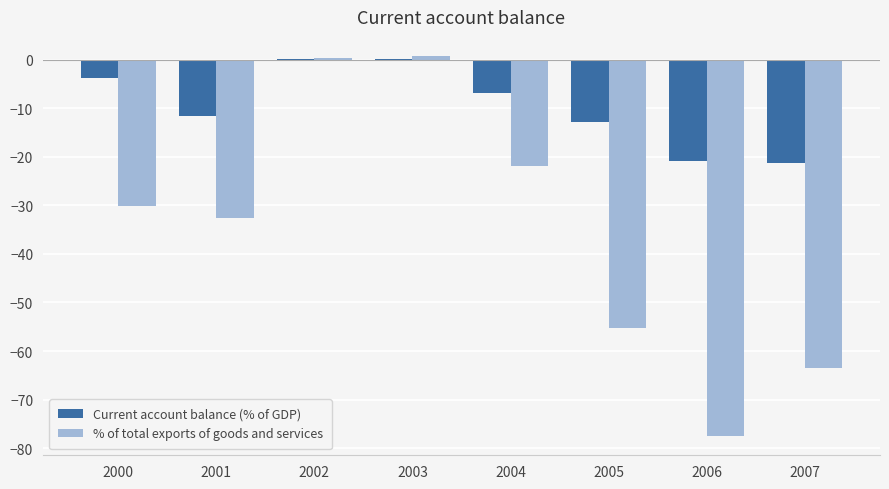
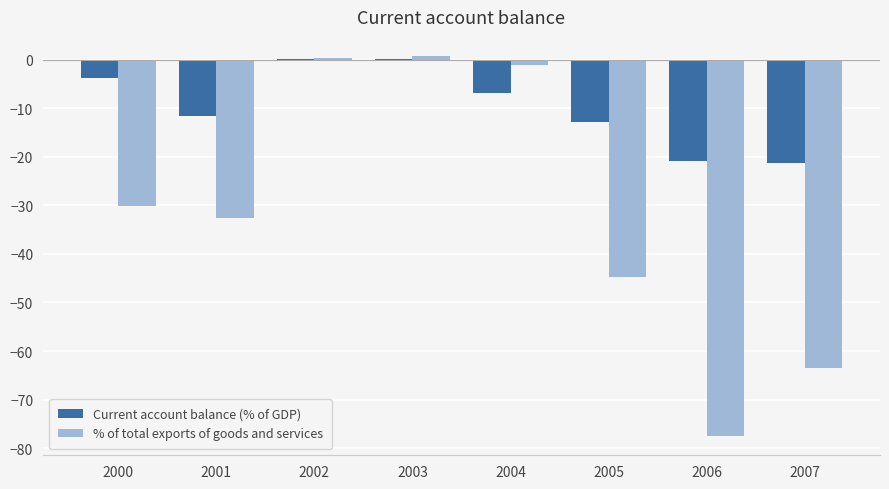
  {
    "Current account balance (% of GDP)": {
      "2000": -4,
      "2001": -12,
      "2004": -7,
      "2005": -13,
      "2006": -21,
      "2007": -21
    },
    "% of total exports of goods and services": {
      "2000": -30,
      "2001": -33,
      "2003": 1,
-     "2004": -22,
-     "2005": -55,
+     "2004": -1,
+     "2005": -45,
      "2006": -78,
      "2007": -64
    }
  }
